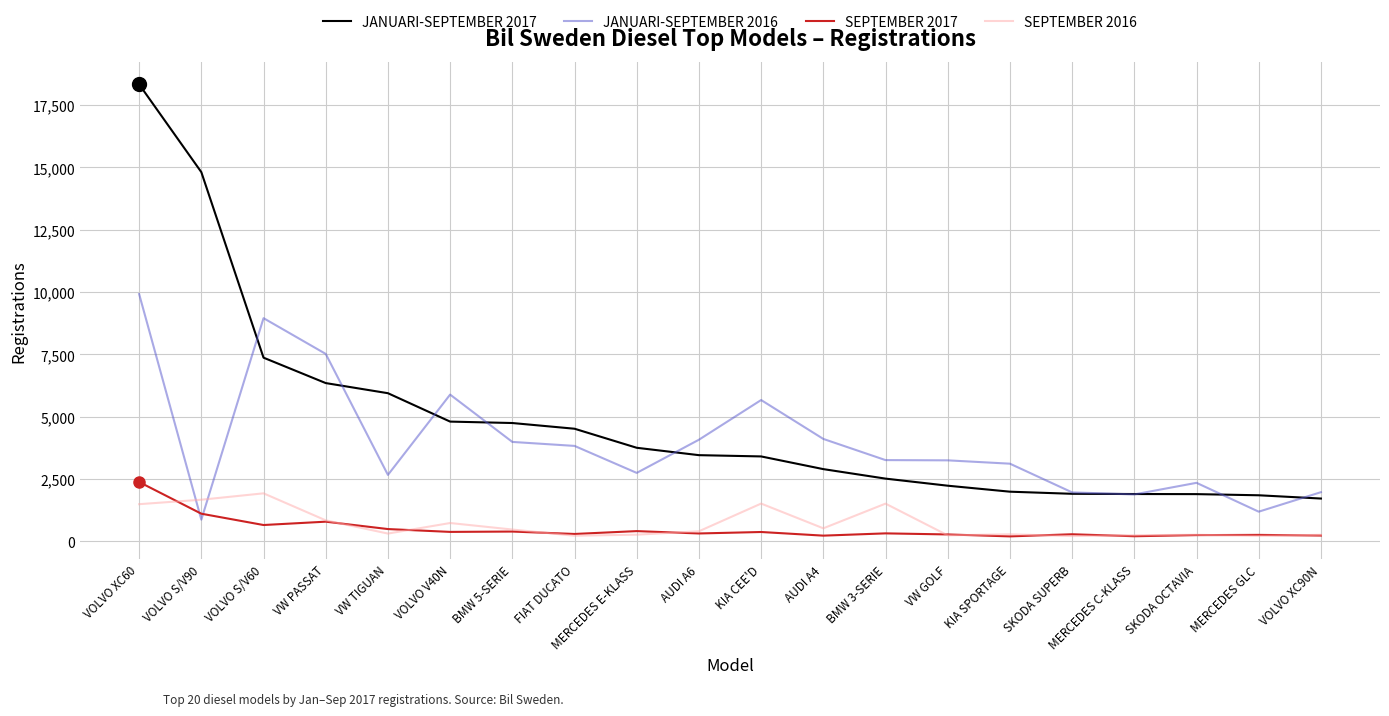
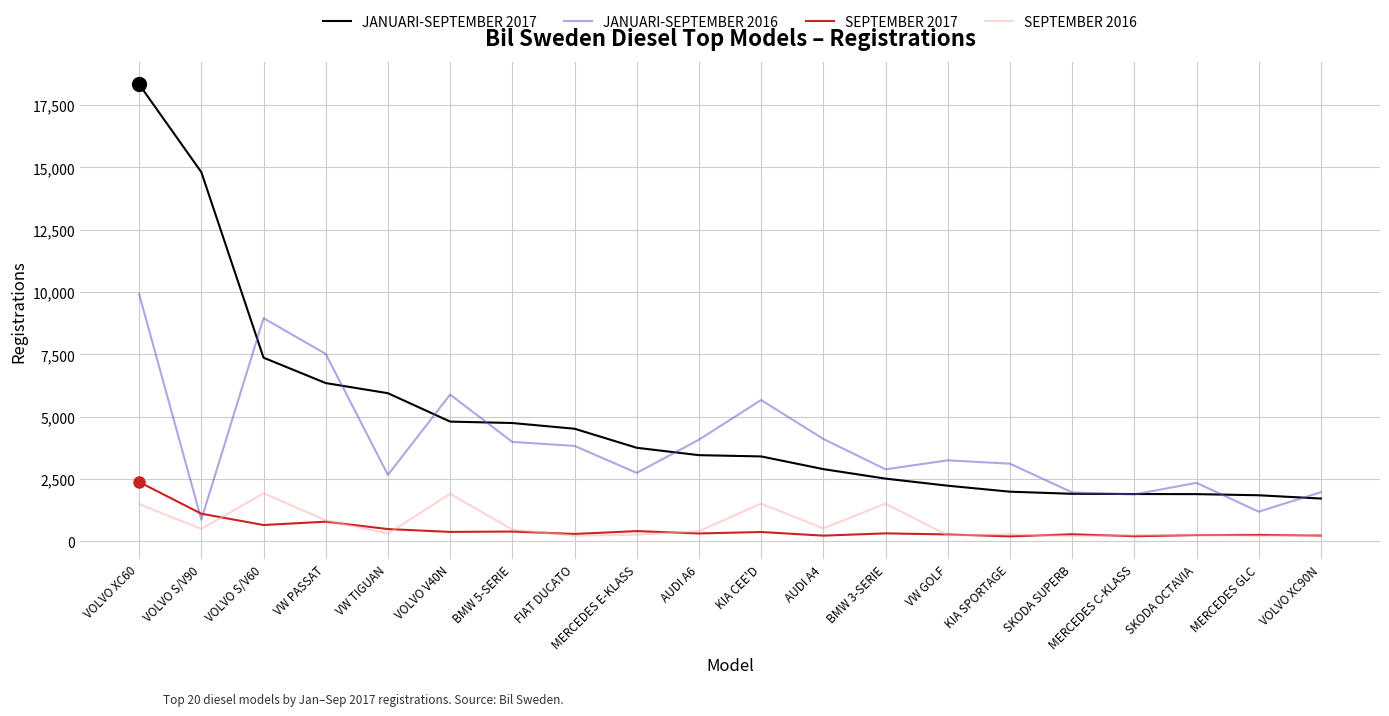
  {
    "JANUARI-SEPTEMBER 2016": {
      "VOLVO XC60": "9,900",
      "VOLVO S/V90": "900",
      "VOLVO S/V60": "9,000",
      "VW PASSAT": "7,500",
      "VW TIGUAN": "2,700",
      "VOLVO V40N": "5,900",
      "BMW 5-SERIE": "4,000",
      "FIAT DUCATO": "3,800",
      "MERCEDES E-KLASS": "2,700",
      "AUDI A6": "4,100",
      "KIA CEE'D": "5,700",
      "AUDI A4": "4,100",
-     "BMW 3-SERIE": "3,300",
+     "BMW 3-SERIE": "2,900",
      "VW GOLF": "3,200",
      "KIA SPORTAGE": "3,100",
      "SKODA OCTAVIA": "2,300",
      "MERCEDES GLC": "1,200",
      "VOLVO XC90N": "2,000"
    },
    "SEPTEMBER 2016": {
      "VOLVO XC60": "1,500",
-     "VOLVO S/V90": "1,700",
+     "VOLVO S/V90": "500",
      "VOLVO S/V60": "1,900",
      "VW TIGUAN": "300",
-     "VOLVO V40N": "700",
+     "VOLVO V40N": "1,900",
      "MERCEDES E-KLASS": "300",
      "KIA CEE'D": "1,500",
      "AUDI A4": "500",
      "BMW 3-SERIE": "1,500"
    }
  }
